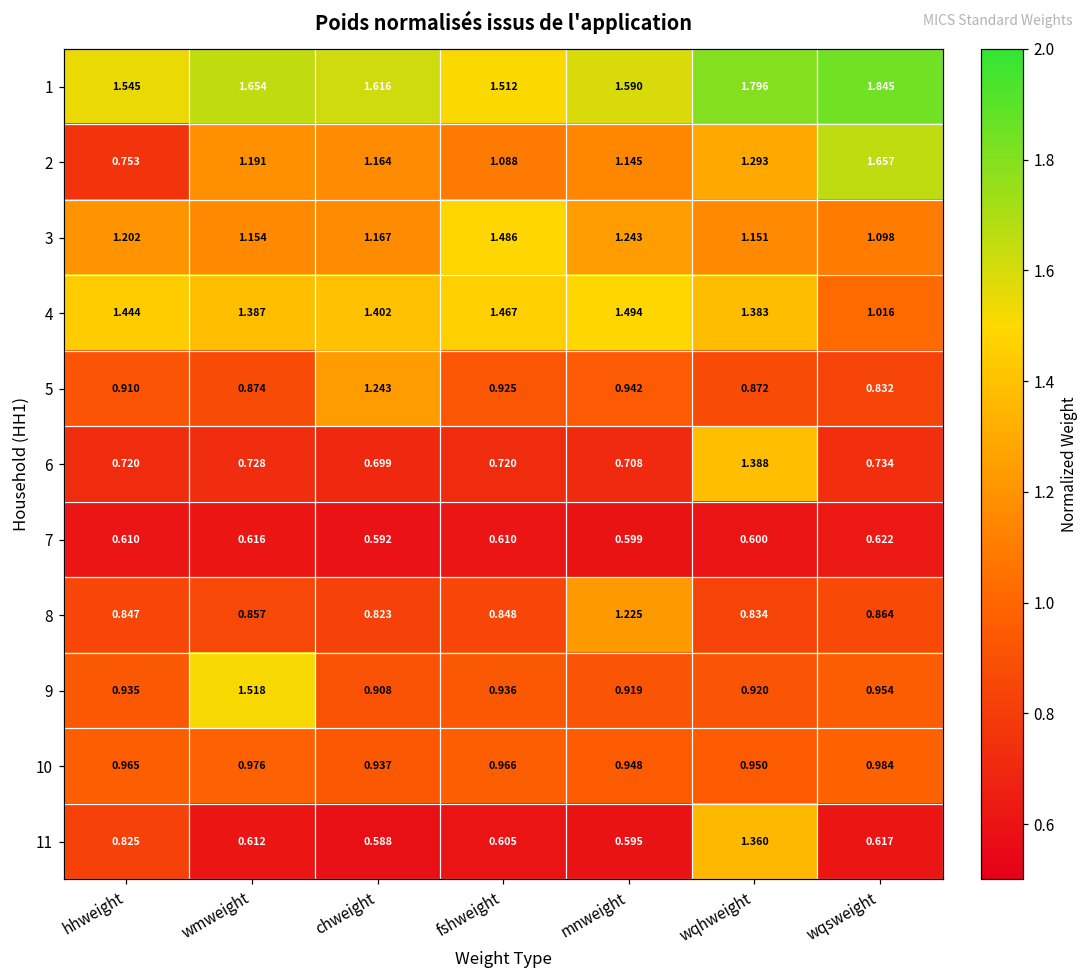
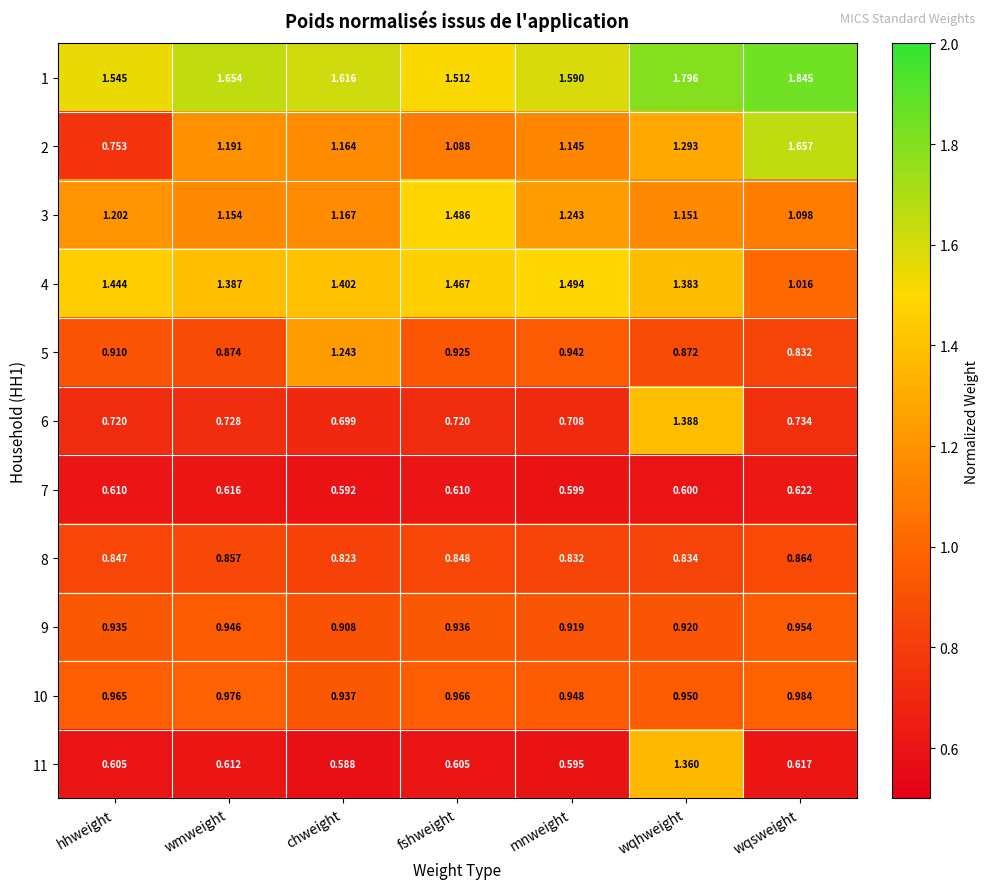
  {
    "1": {
      "hhweight": 1.545,
      "wmweight": 1.654,
      "chweight": 1.616,
      "fshweight": 1.512,
      "mnweight": 1.590,
      "wqhweight": 1.796,
      "wqsweight": 1.845
    },
    "2": {
      "hhweight": 0.753,
      "wmweight": 1.191,
      "chweight": 1.164,
      "fshweight": 1.088,
      "mnweight": 1.145,
      "wqhweight": 1.293,
      "wqsweight": 1.657
    },
    "3": {
      "hhweight": 1.202,
      "wmweight": 1.154,
      "chweight": 1.167,
      "fshweight": 1.486,
      "mnweight": 1.243,
      "wqhweight": 1.151,
      "wqsweight": 1.098
    },
    "4": {
      "hhweight": 1.444,
      "wmweight": 1.387,
      "chweight": 1.402,
      "fshweight": 1.467,
      "mnweight": 1.494,
      "wqhweight": 1.383,
      "wqsweight": 1.016
    },
    "5": {
      "hhweight": 0.910,
      "wmweight": 0.874,
      "chweight": 1.243,
      "fshweight": 0.925,
      "mnweight": 0.942,
      "wqhweight": 0.872,
      "wqsweight": 0.832
    },
    "6": {
      "hhweight": 0.720,
      "wmweight": 0.728,
      "chweight": 0.699,
      "fshweight": 0.720,
      "mnweight": 0.708,
      "wqhweight": 1.388,
      "wqsweight": 0.734
    },
    "7": {
      "hhweight": 0.610,
      "wmweight": 0.616,
      "chweight": 0.592,
      "fshweight": 0.610,
      "mnweight": 0.599,
      "wqhweight": 0.600,
      "wqsweight": 0.622
    },
    "8": {
      "hhweight": 0.847,
      "wmweight": 0.857,
      "chweight": 0.823,
      "fshweight": 0.848,
-     "mnweight": 1.225,
+     "mnweight": 0.832,
      "wqhweight": 0.834,
      "wqsweight": 0.864
    },
    "9": {
      "hhweight": 0.935,
-     "wmweight": 1.518,
+     "wmweight": 0.946,
      "chweight": 0.908,
      "fshweight": 0.936,
      "mnweight": 0.919,
      "wqhweight": 0.920,
      "wqsweight": 0.954
    },
    "10": {
      "hhweight": 0.965,
      "wmweight": 0.976,
      "chweight": 0.937,
      "fshweight": 0.966,
      "mnweight": 0.948,
      "wqhweight": 0.950,
      "wqsweight": 0.984
    },
    "11": {
-     "hhweight": 0.825,
+     "hhweight": 0.605,
      "wmweight": 0.612,
      "chweight": 0.588,
      "fshweight": 0.605,
      "mnweight": 0.595,
      "wqhweight": 1.360,
      "wqsweight": 0.617
    }
  }
